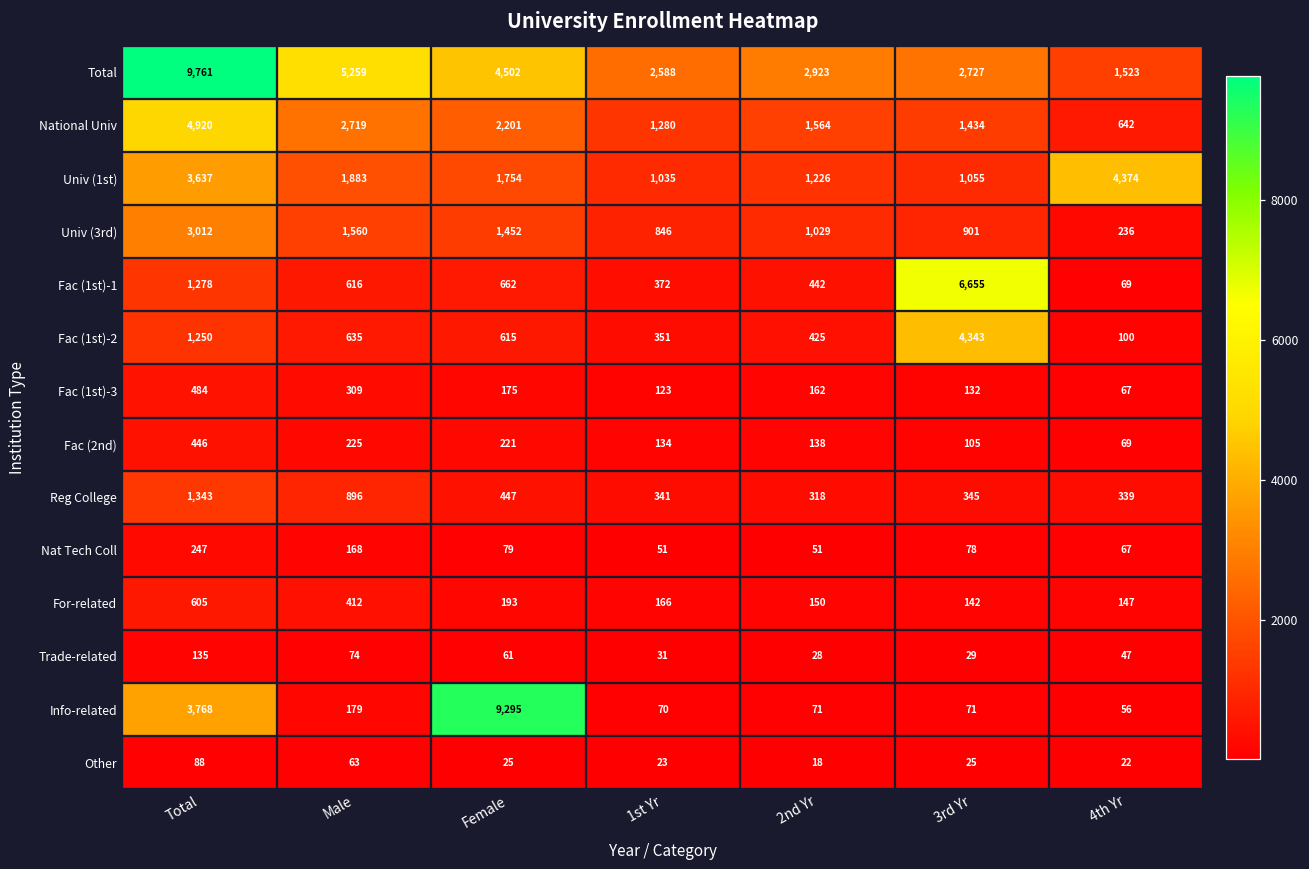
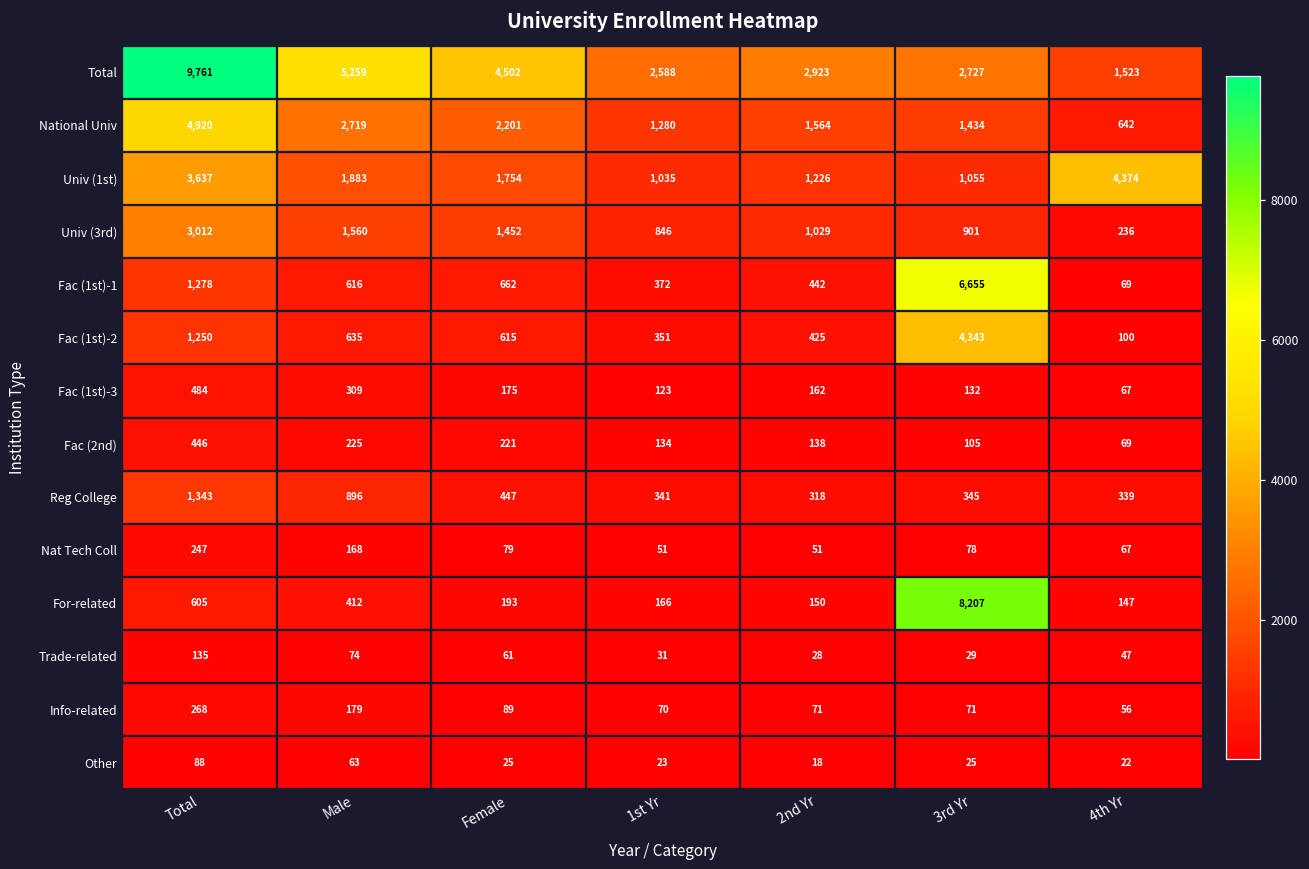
  {
    "Total": {
      "Total": "9,761",
      "Male": "5,259",
      "Female": "4,502",
      "1st Yr": "2,588",
      "2nd Yr": "2,923",
      "3rd Yr": "2,727",
      "4th Yr": "1,523"
    },
    "National Univ": {
      "Total": "4,920",
      "Male": "2,719",
      "Female": "2,201",
      "1st Yr": "1,280",
      "2nd Yr": "1,564",
      "3rd Yr": "1,434",
      "4th Yr": "642"
    },
    "Univ (1st)": {
      "Total": "3,637",
      "Male": "1,883",
      "Female": "1,754",
      "1st Yr": "1,035",
      "2nd Yr": "1,226",
      "3rd Yr": "1,055",
      "4th Yr": "4,374"
    },
    "Univ (3rd)": {
      "Total": "3,012",
      "Male": "1,560",
      "Female": "1,452",
      "1st Yr": "846",
      "2nd Yr": "1,029",
      "3rd Yr": "901",
      "4th Yr": "236"
    },
    "Fac (1st)-1": {
      "Total": "1,278",
      "Male": "616",
      "Female": "662",
      "1st Yr": "372",
      "2nd Yr": "442",
      "3rd Yr": "6,655",
      "4th Yr": "69"
    },
    "Fac (1st)-2": {
      "Total": "1,250",
      "Male": "635",
      "Female": "615",
      "1st Yr": "351",
      "2nd Yr": "425",
      "3rd Yr": "4,343",
      "4th Yr": "100"
    },
    "Fac (1st)-3": {
      "Total": "484",
      "Male": "309",
      "Female": "175",
      "1st Yr": "123",
      "2nd Yr": "162",
      "3rd Yr": "132",
      "4th Yr": "67"
    },
    "Fac (2nd)": {
      "Total": "446",
      "Male": "225",
      "Female": "221",
      "1st Yr": "134",
      "2nd Yr": "138",
      "3rd Yr": "105",
      "4th Yr": "69"
    },
    "Reg College": {
      "Total": "1,343",
      "Male": "896",
      "Female": "447",
      "1st Yr": "341",
      "2nd Yr": "318",
      "3rd Yr": "345",
      "4th Yr": "339"
    },
    "Nat Tech Coll": {
      "Total": "247",
      "Male": "168",
      "Female": "79",
      "1st Yr": "51",
      "2nd Yr": "51",
      "3rd Yr": "78",
      "4th Yr": "67"
    },
    "For-related": {
      "Total": "605",
      "Male": "412",
      "Female": "193",
      "1st Yr": "166",
      "2nd Yr": "150",
-     "3rd Yr": "142",
+     "3rd Yr": "8,207",
      "4th Yr": "147"
    },
    "Trade-related": {
      "Total": "135",
      "Male": "74",
      "Female": "61",
      "1st Yr": "31",
      "2nd Yr": "28",
      "3rd Yr": "29",
      "4th Yr": "47"
    },
    "Info-related": {
-     "Total": "3,768",
+     "Total": "268",
      "Male": "179",
-     "Female": "9,295",
+     "Female": "89",
      "1st Yr": "70",
      "2nd Yr": "71",
      "3rd Yr": "71",
      "4th Yr": "56"
    },
    "Other": {
      "Total": "88",
      "Male": "63",
      "Female": "25",
      "1st Yr": "23",
      "2nd Yr": "18",
      "3rd Yr": "25",
      "4th Yr": "22"
    }
  }
